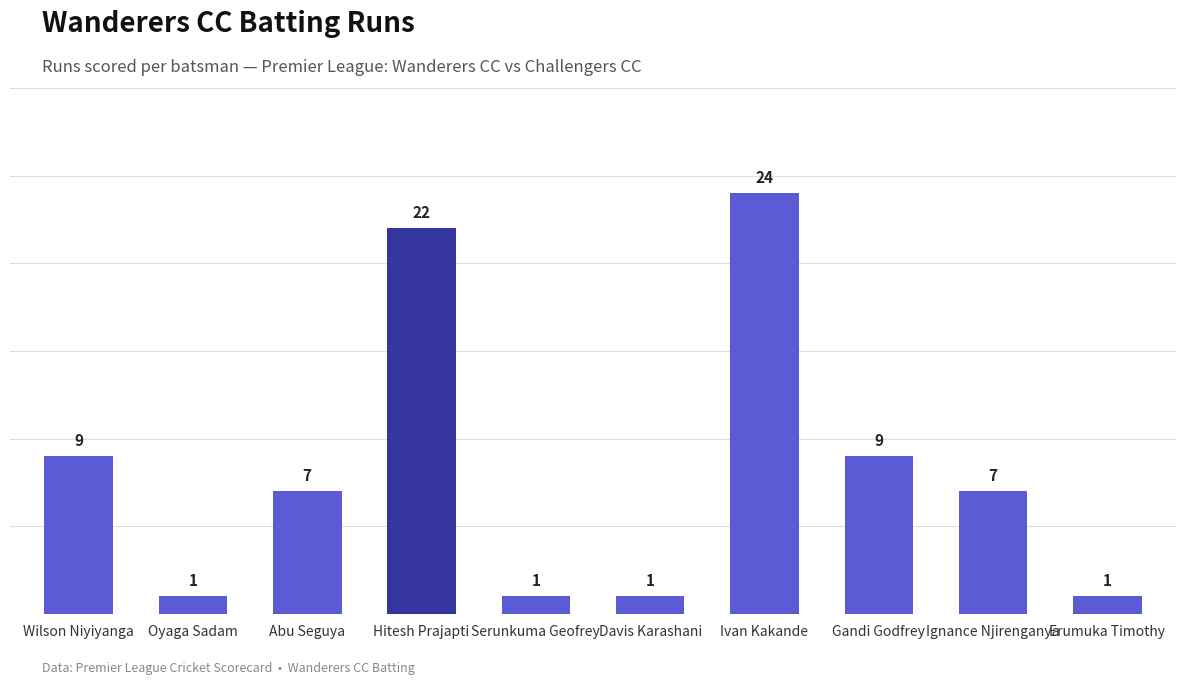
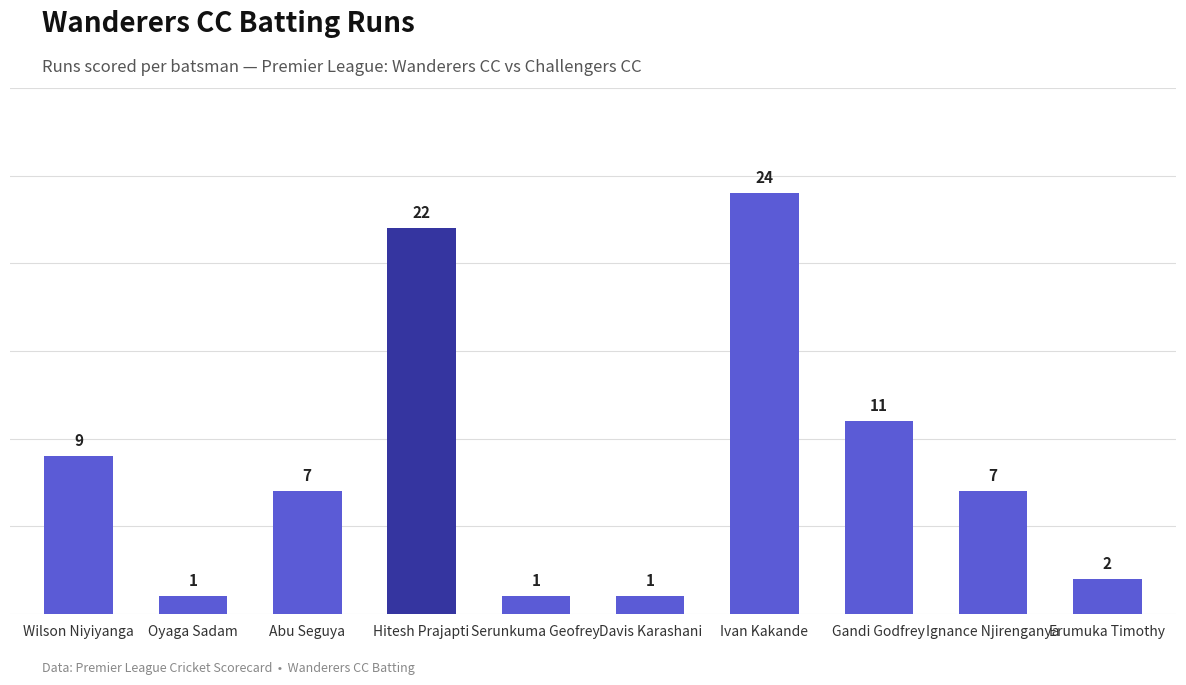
  {
    "Wilson Niyiyanga": 9,
    "Oyaga Sadam": 1,
    "Abu Seguya": 7,
    "Hitesh Prajapti": 22,
    "Serunkuma Geofrey": 1,
    "Davis Karashani": 1,
    "Ivan Kakande": 24,
-   "Gandi Godfrey": 9,
+   "Gandi Godfrey": 11,
    "Ignance Njirenganya": 7,
-   "Erumuka Timothy": 1
+   "Erumuka Timothy": 2
  }
